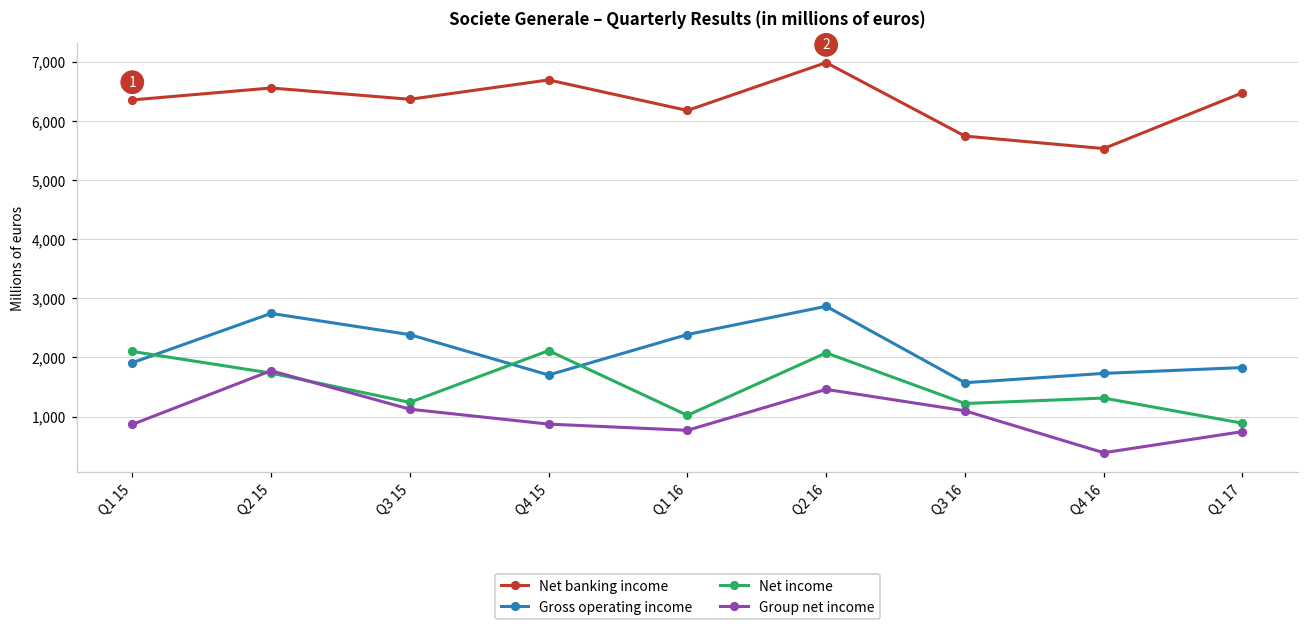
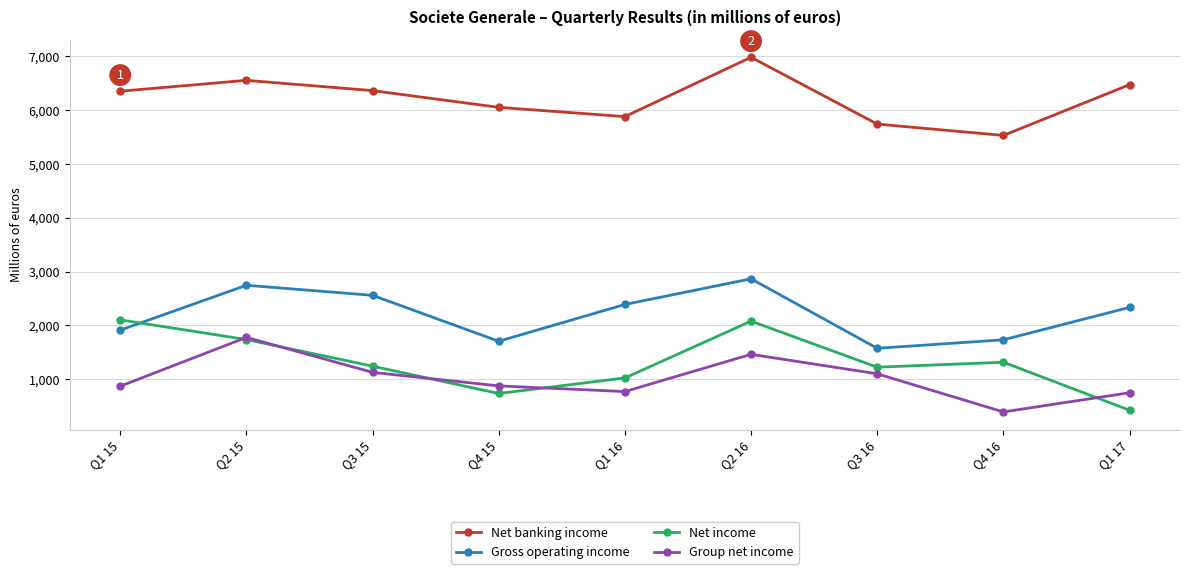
  {
    "Net banking income": {
      "Q2 15": "6,600",
      "Q3 15": "6,400",
-     "Q4 15": "6,700",
-     "Q1 16": "6,200",
+     "Q4 15": "6,100",
+     "Q1 16": "5,900",
      "Q3 16": "5,700",
      "Q4 16": "5,500",
      "Q1 17": "6,500"
    },
    "Gross operating income": {
      "Q1 15": "1,900",
      "Q2 15": "2,700",
-     "Q3 15": "2,400",
+     "Q3 15": "2,600",
      "Q4 15": "1,700",
      "Q1 16": "2,400",
      "Q2 16": "2,900",
      "Q3 16": "1,600",
      "Q4 16": "1,700",
-     "Q1 17": "1,800"
+     "Q1 17": "2,300"
    },
    "Net income": {
      "Q1 15": "2,100",
      "Q3 15": "1,200",
-     "Q4 15": "2,100",
+     "Q4 15": "700",
      "Q1 16": "1,000",
      "Q2 16": "2,100",
      "Q3 16": "1,200",
      "Q4 16": "1,300",
-     "Q1 17": "900"
+     "Q1 17": "400"
    },
    "Group net income": {
      "Q1 15": "900",
      "Q3 15": "1,100",
      "Q4 15": "900",
      "Q1 16": "800",
      "Q2 16": "1,500",
      "Q3 16": "1,100",
      "Q4 16": "400",
      "Q1 17": "700"
    }
  }
